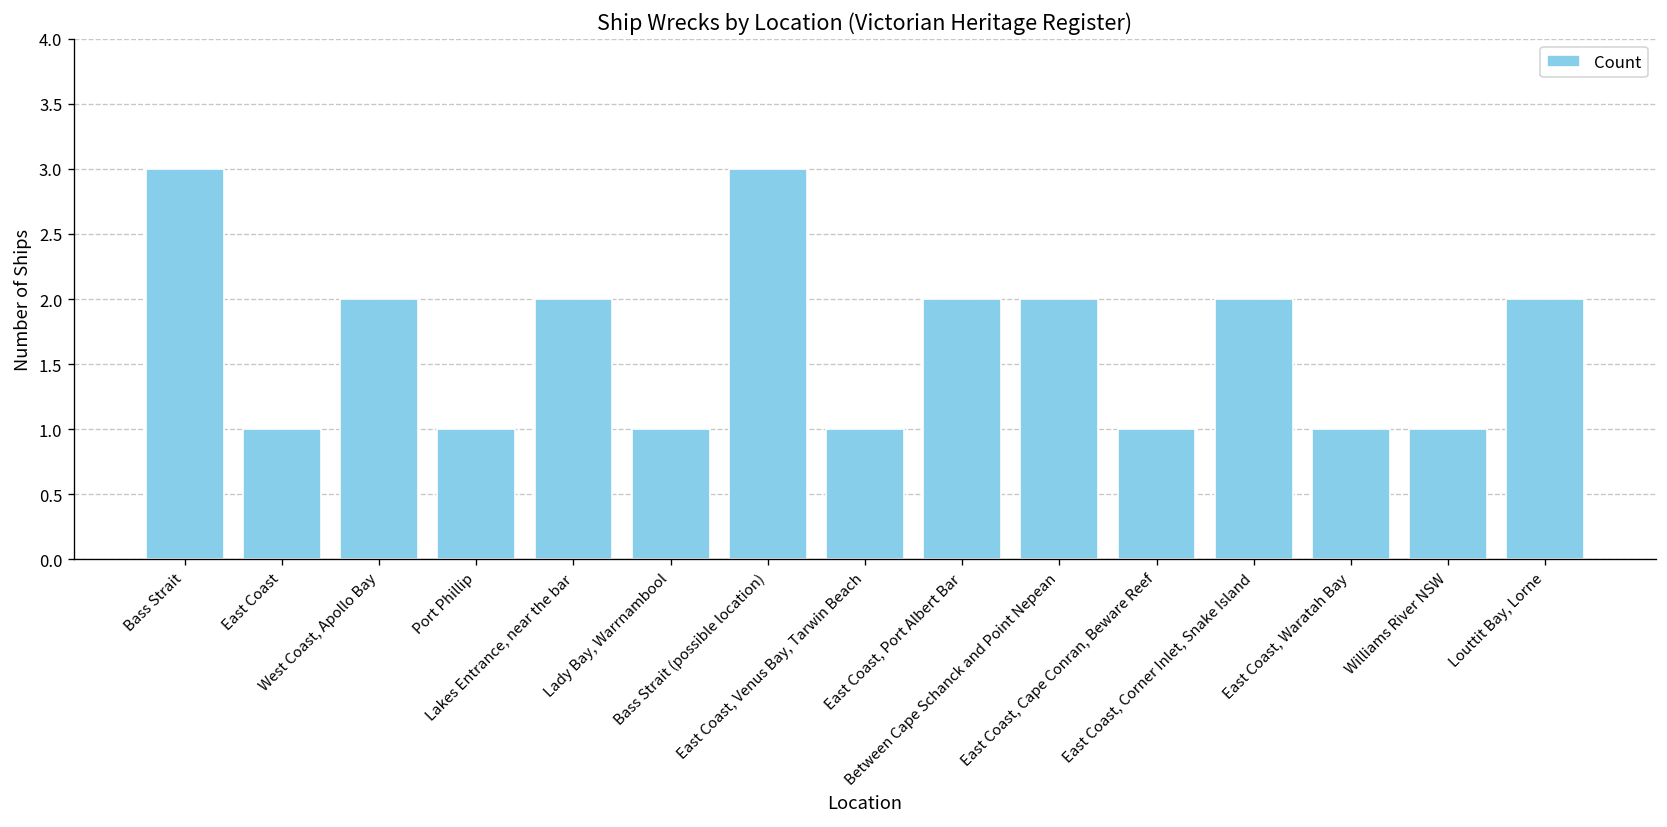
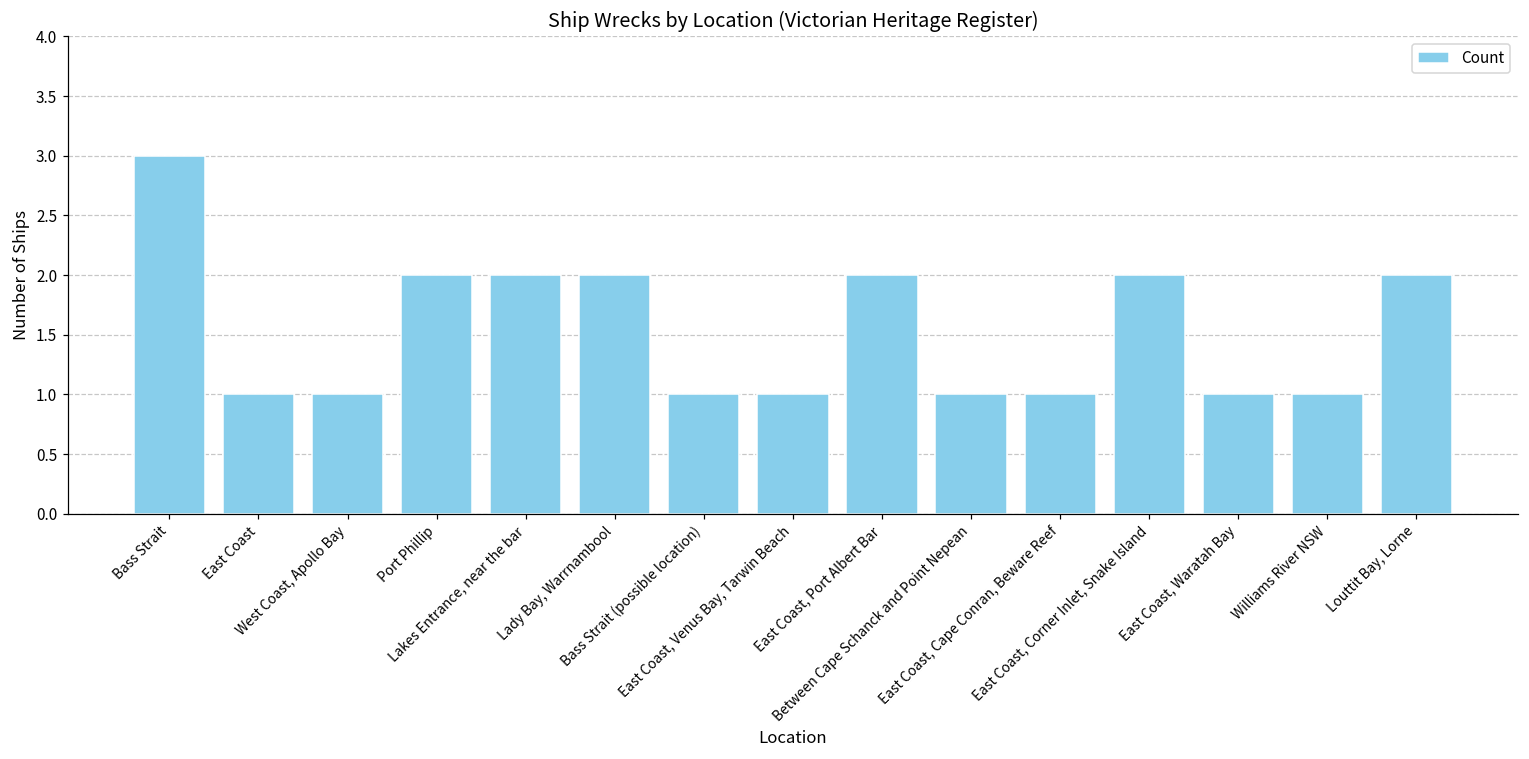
  {
    "Bass Strait": 3,
    "East Coast": 1,
-   "West Coast, Apollo Bay": 2,
-   "Port Phillip": 1,
+   "West Coast, Apollo Bay": 1,
+   "Port Phillip": 2,
    "Lakes Entrance, near the bar": 2,
-   "Lady Bay, Warrnambool": 1,
-   "Bass Strait (possible location)": 3,
+   "Lady Bay, Warrnambool": 2,
+   "Bass Strait (possible location)": 1,
    "East Coast, Venus Bay, Tarwin Beach": 1,
    "East Coast, Port Albert Bar": 2,
-   "Between Cape Schanck and Point Nepean": 2,
+   "Between Cape Schanck and Point Nepean": 1,
    "East Coast, Cape Conran, Beware Reef": 1,
    "East Coast, Corner Inlet, Snake Island": 2,
    "East Coast, Waratah Bay": 1,
    "Williams River NSW": 1,
    "Louttit Bay, Lorne": 2
  }
